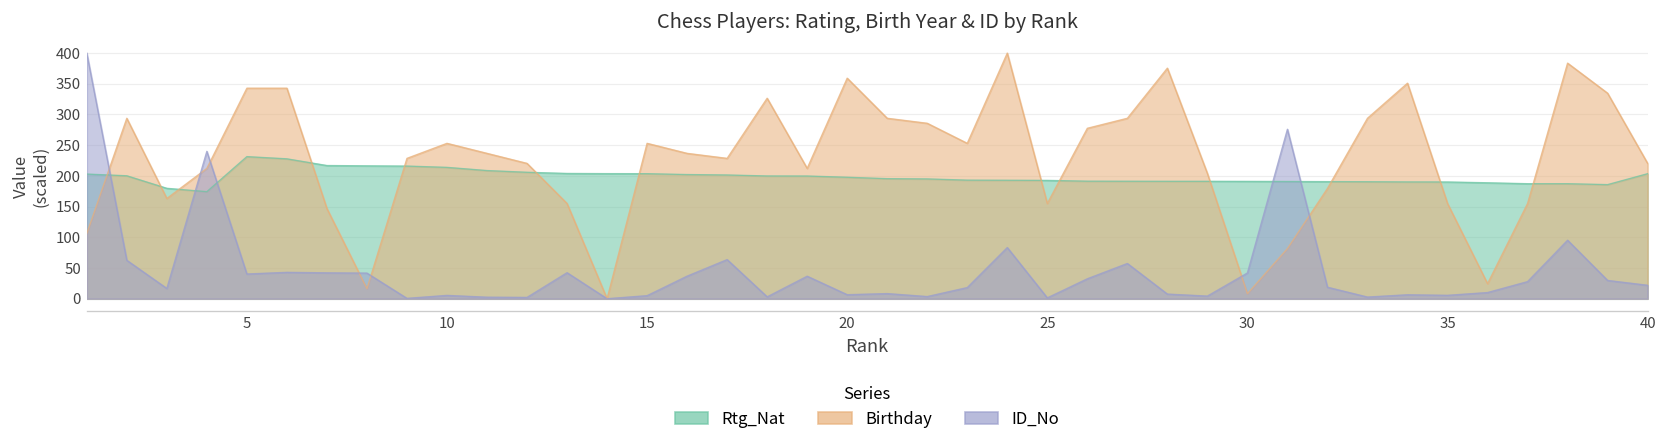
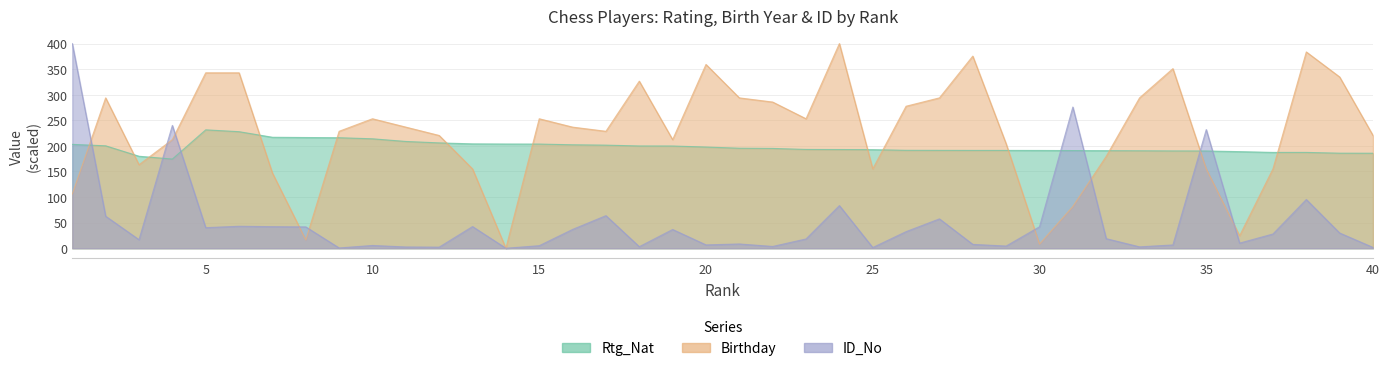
  {
    "Rtg_Nat": {
      "5": 230,
      "10": 210,
      "15": 200,
      "20": 200,
      "25": 190,
      "30": 190,
      "35": 190,
-     "40": 200
+     "40": 190
    },
    "Birthday": {
      "5": 340,
      "10": 250,
      "15": 250,
      "20": 360,
      "25": 160,
      "30": 10,
      "35": 160,
      "40": 220
    },
    "ID_No": {
      "5": 40,
      "10": 10,
      "15": 0,
      "20": 10,
      "25": 0,
      "30": 40,
-     "35": 10,
-     "40": 20
+     "35": 230,
+     "40": 0
    }
  }
